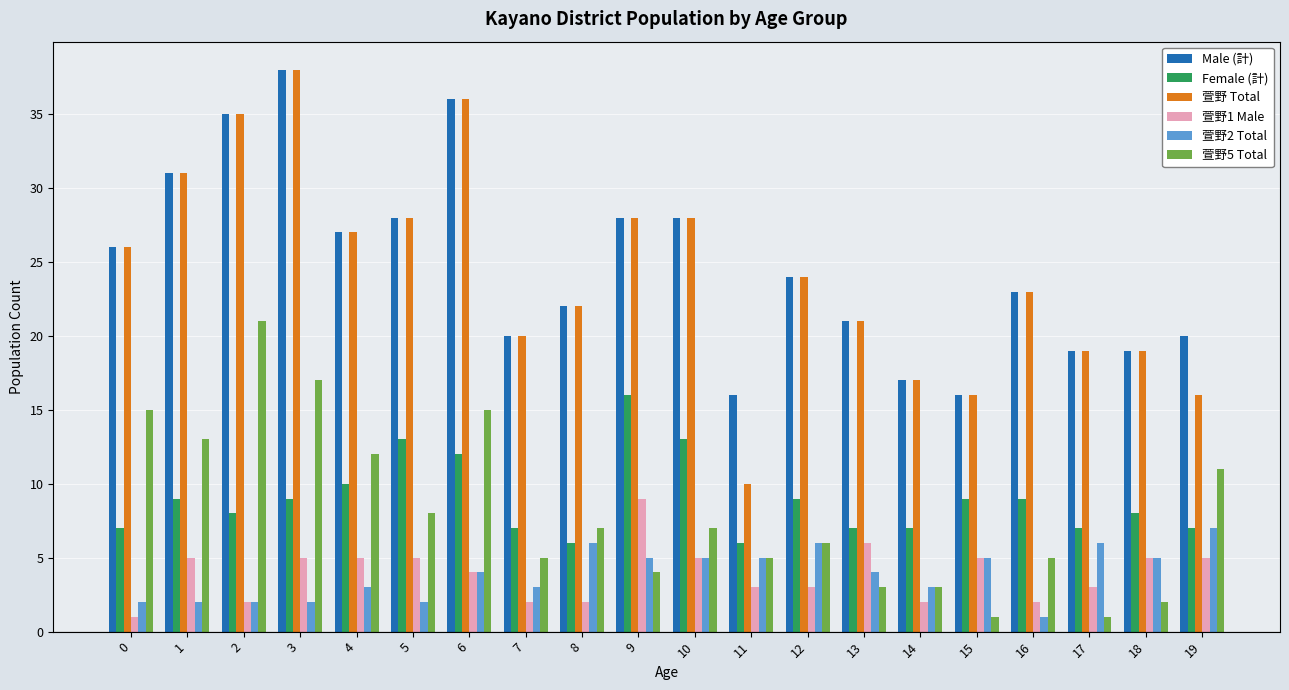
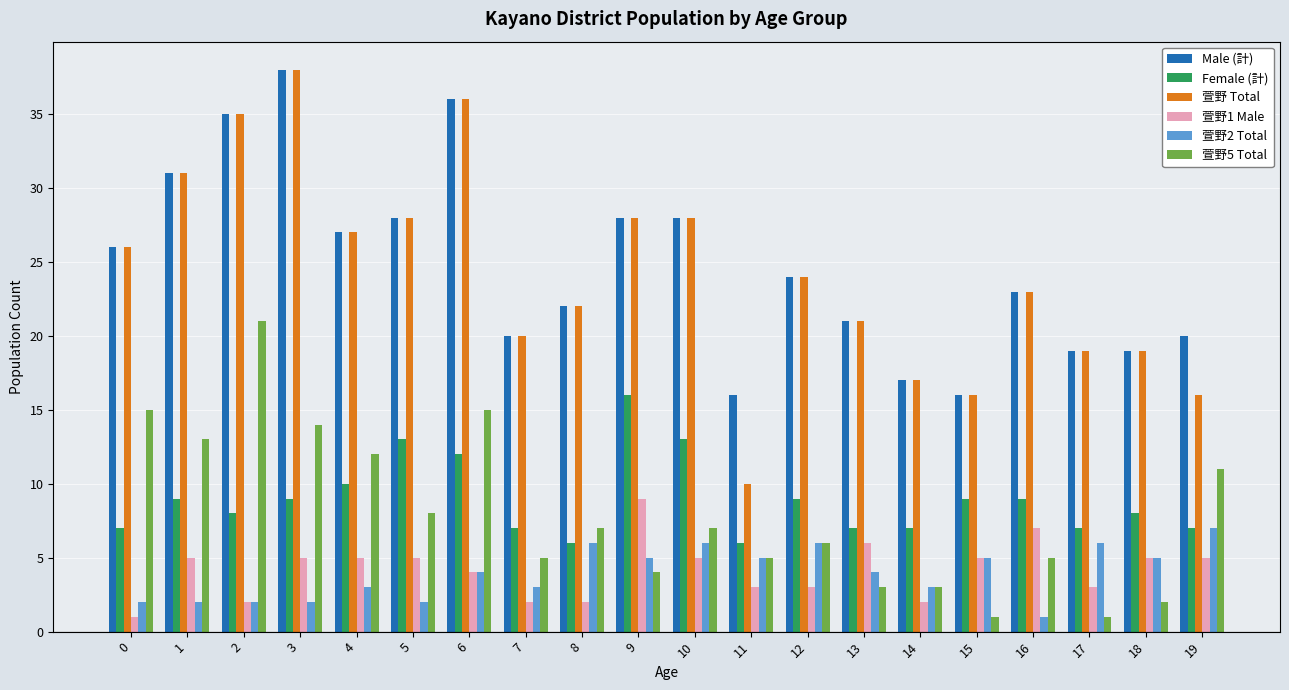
  {
    "Male (計)": {
      "0": 26,
      "1": 31,
      "2": 35,
      "3": 38,
      "4": 27,
      "5": 28,
      "6": 36,
      "7": 20,
      "8": 22,
      "9": 28,
      "10": 28,
      "11": 16,
      "12": 24,
      "13": 21,
      "14": 17,
      "15": 16,
      "16": 23,
      "17": 19,
      "18": 19,
      "19": 20
    },
    "Female (計)": {
      "0": 7,
      "1": 9,
      "2": 8,
      "3": 9,
      "4": 10,
      "5": 13,
      "6": 12,
      "7": 7,
      "8": 6,
      "9": 16,
      "10": 13,
      "11": 6,
      "12": 9,
      "13": 7,
      "14": 7,
      "15": 9,
      "16": 9,
      "17": 7,
      "18": 8,
      "19": 7
    },
    "萱野 Total": {
      "0": 26,
      "1": 31,
      "2": 35,
      "3": 38,
      "4": 27,
      "5": 28,
      "6": 36,
      "7": 20,
      "8": 22,
      "9": 28,
      "10": 28,
      "11": 10,
      "12": 24,
      "13": 21,
      "14": 17,
      "15": 16,
      "16": 23,
      "17": 19,
      "18": 19,
      "19": 16
    },
    "萱野1 Male": {
      "0": 1,
      "1": 5,
      "2": 2,
      "3": 5,
      "4": 5,
      "5": 5,
      "6": 4,
      "7": 2,
      "8": 2,
      "9": 9,
      "10": 5,
      "11": 3,
      "12": 3,
      "13": 6,
      "14": 2,
      "15": 5,
-     "16": 2,
+     "16": 7,
      "17": 3,
      "18": 5,
      "19": 5
    },
    "萱野2 Total": {
      "0": 2,
      "1": 2,
      "2": 2,
      "3": 2,
      "4": 3,
      "5": 2,
      "6": 4,
      "7": 3,
      "8": 6,
      "9": 5,
-     "10": 5,
+     "10": 6,
      "11": 5,
      "12": 6,
      "13": 4,
      "14": 3,
      "15": 5,
      "16": 1,
      "17": 6,
      "18": 5,
      "19": 7
    },
    "萱野5 Total": {
      "0": 15,
      "1": 13,
      "2": 21,
-     "3": 17,
+     "3": 14,
      "4": 12,
      "5": 8,
      "6": 15,
      "7": 5,
      "8": 7,
      "9": 4,
      "10": 7,
      "11": 5,
      "12": 6,
      "13": 3,
      "14": 3,
      "15": 1,
      "16": 5,
      "17": 1,
      "18": 2,
      "19": 11
    }
  }
